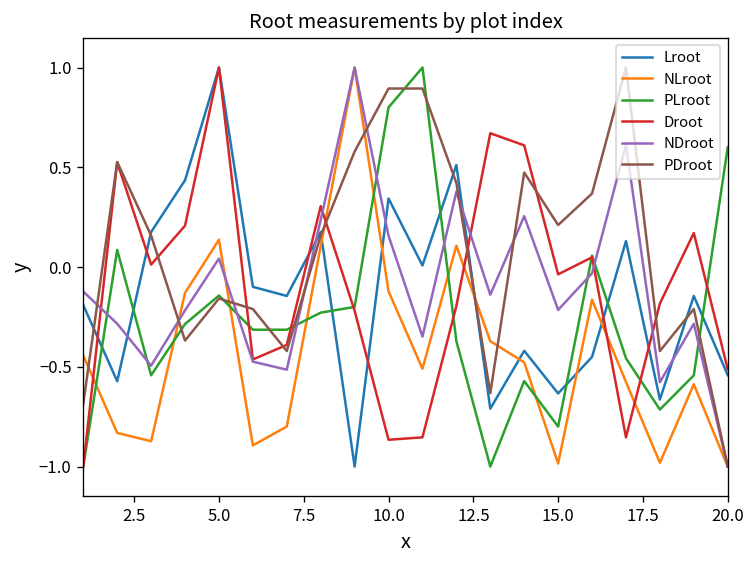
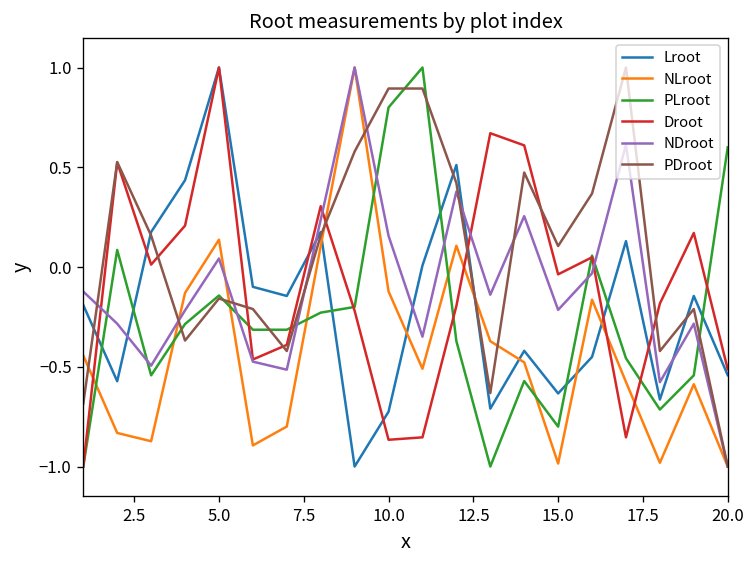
  {
    "Lroot": {
-     "10.0": 0.34,
+     "10.0": -0.73,
      "15.0": -0.63,
      "20.0": -0.54
    },
    "NLroot": {
      "5.0": 0.14,
      "10.0": -0.12,
      "15.0": -0.98
    },
    "PLroot": {
      "10.0": 0.80,
      "15.0": -0.80,
      "20.0": 0.60
    },
    "Droot": {
      "10.0": -0.87,
      "15.0": -0.04,
      "20.0": -0.51
    },
    "NDroot": {
      "5.0": 0.04,
      "10.0": 0.16,
      "15.0": -0.21
    },
    "PDroot": {
      "10.0": 0.89,
-     "15.0": 0.21
+     "15.0": 0.11
    }
  }
